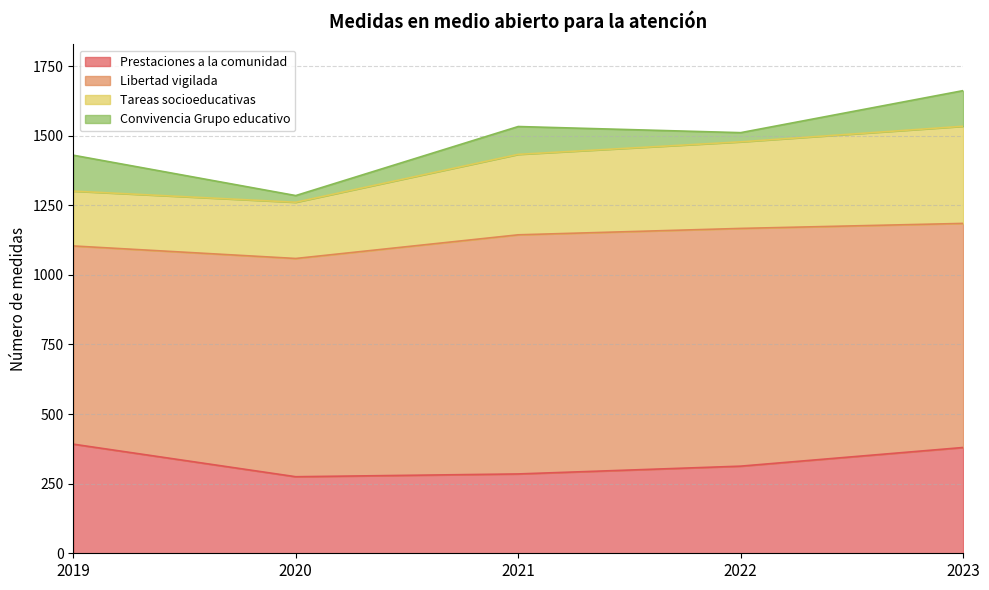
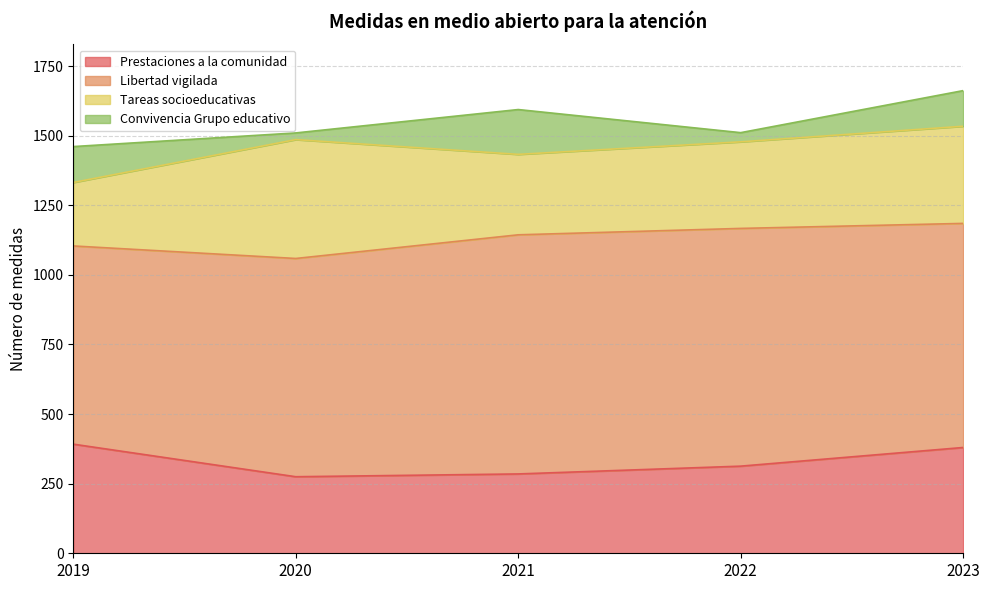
  {
    "Tareas socioeducativas": {
-     "2019": 200,
-     "2020": 200,
+     "2019": 230,
+     "2020": 430,
      "2021": 290,
      "2022": 310,
      "2023": 350
    },
    "Convivencia Grupo educativo": {
      "2019": 130,
      "2020": 20,
-     "2021": 100,
+     "2021": 160,
      "2022": 30,
      "2023": 130
    }
  }
